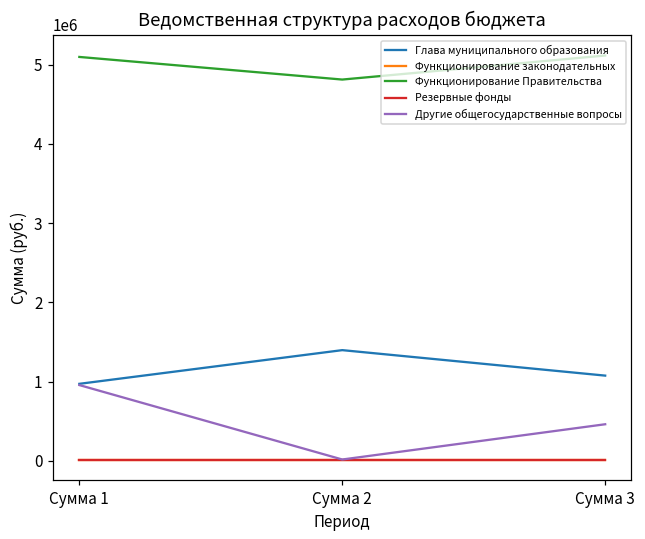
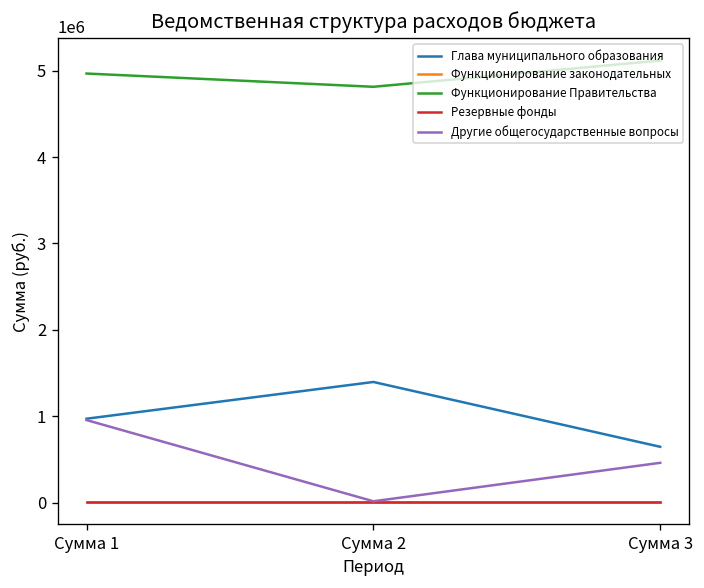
  {
    "Глава муниципального образования": {
      "Сумма 2": 1400000,
-     "Сумма 3": 1100000
+     "Сумма 3": 600000
    },
    "Резервные фонды": {
      "Сумма 1": 0,
      "Сумма 3": 0
    },
    "Функционирование Правительства": {
-     "Сумма 1": 5100000,
+     "Сумма 1": 5000000,
      "Сумма 2": 4800000
    },
    "Другие общегосударственные вопросы": {
      "Сумма 3": 500000
    }
  }
